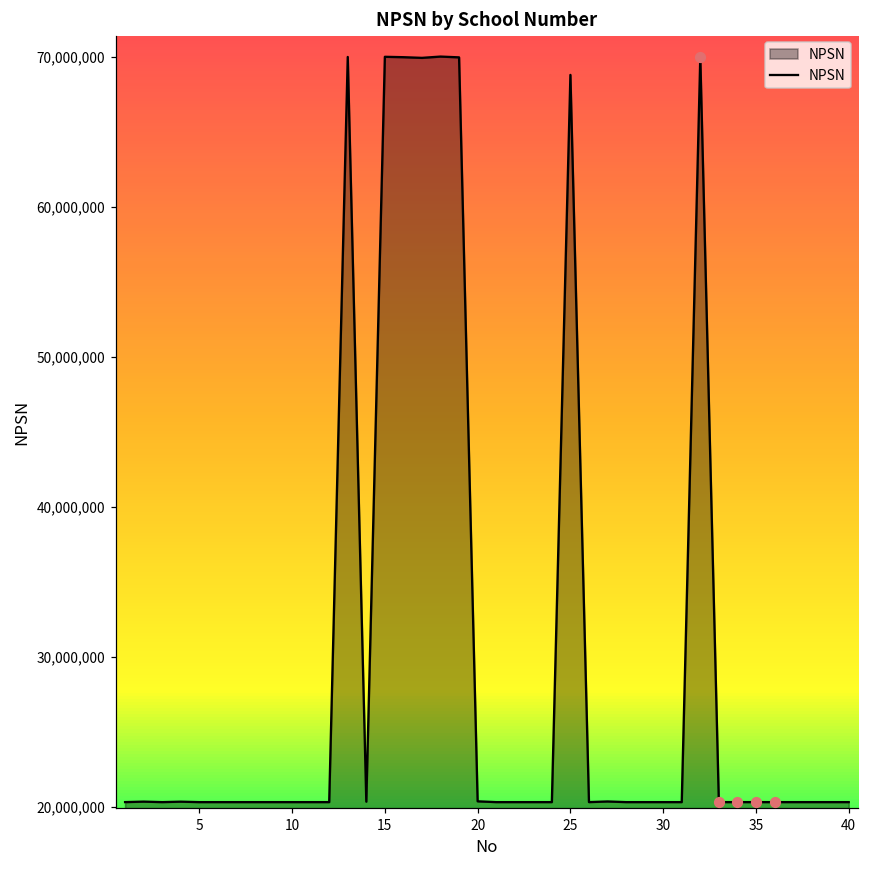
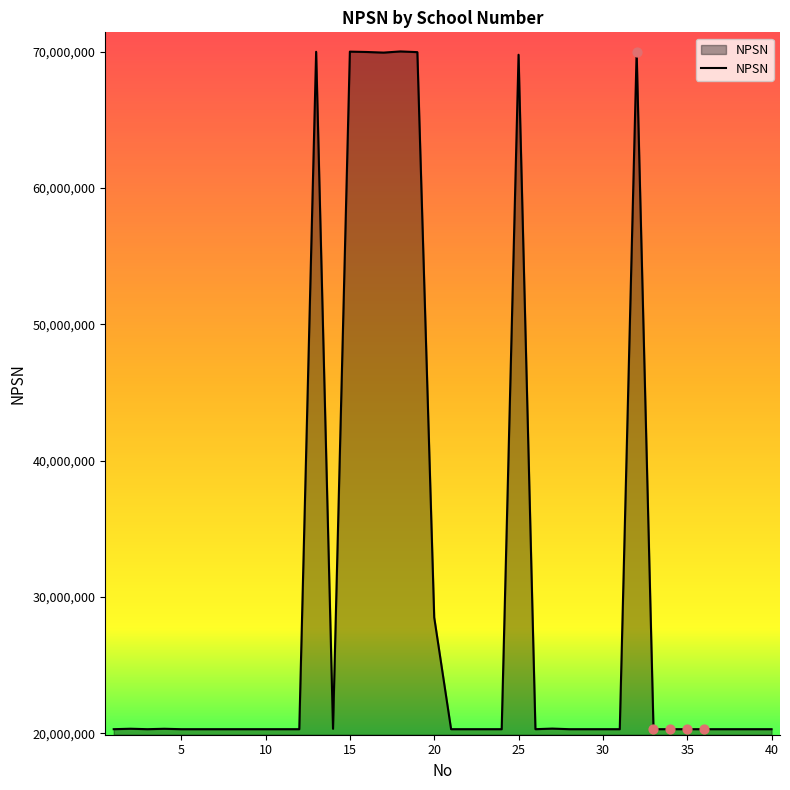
  {
    "NPSN": {
      "5": "20,300,000",
      "10": "20,300,000",
      "15": "70,000,000",
-     "20": "20,400,000",
-     "25": "68,800,000",
+     "20": "28,500,000",
+     "25": "69,800,000",
      "30": "20,300,000",
      "40": "20,300,000"
    }
  }
